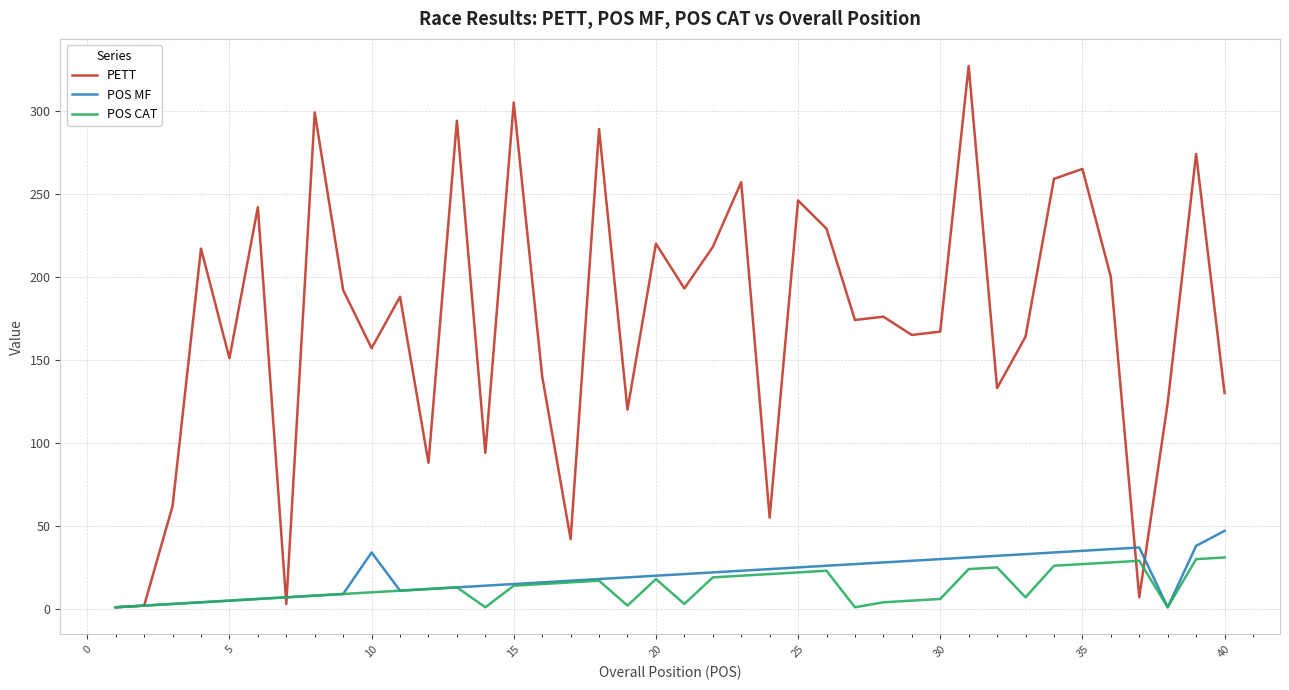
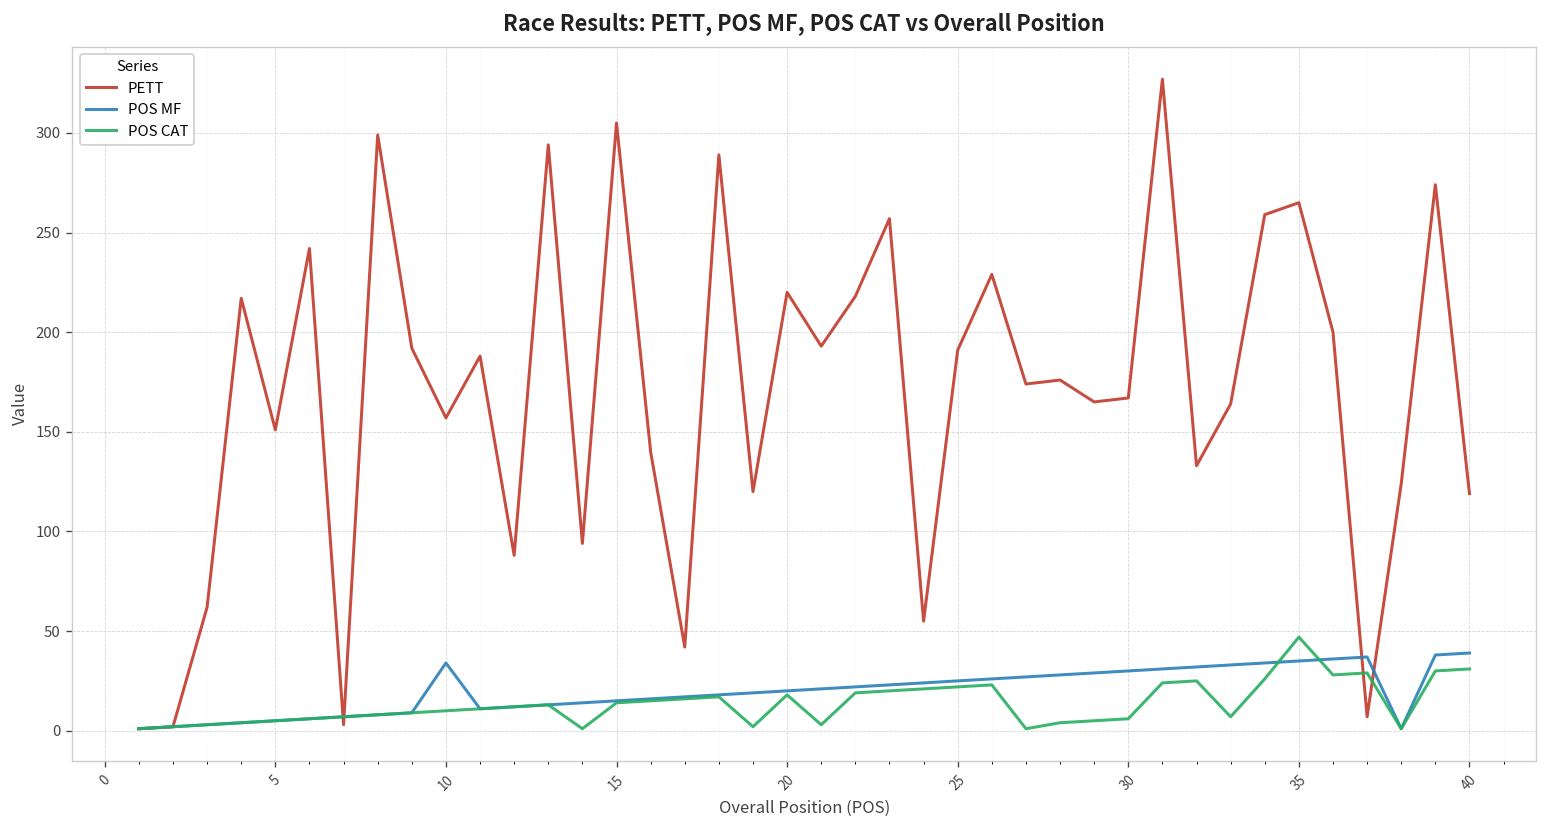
  {
    "PETT": {
      "5": 151,
      "10": 157,
      "15": 305,
      "20": 220,
-     "25": 246,
+     "25": 191,
      "30": 167,
      "35": 265,
-     "40": 130
+     "40": 119
    },
    "POS MF": {
      "10": 34,
      "20": 20,
      "25": 25,
      "30": 30,
      "35": 35,
-     "40": 47
+     "40": 39
    },
    "POS CAT": {
      "10": 10,
      "20": 18,
      "25": 22,
      "30": 6,
-     "35": 27,
+     "35": 47,
      "40": 31
    }
  }
